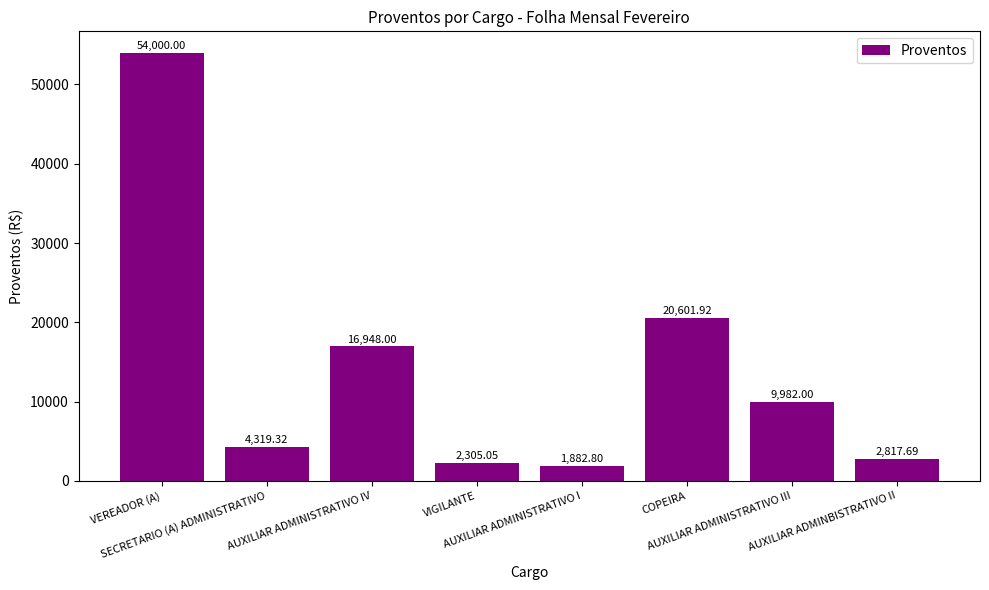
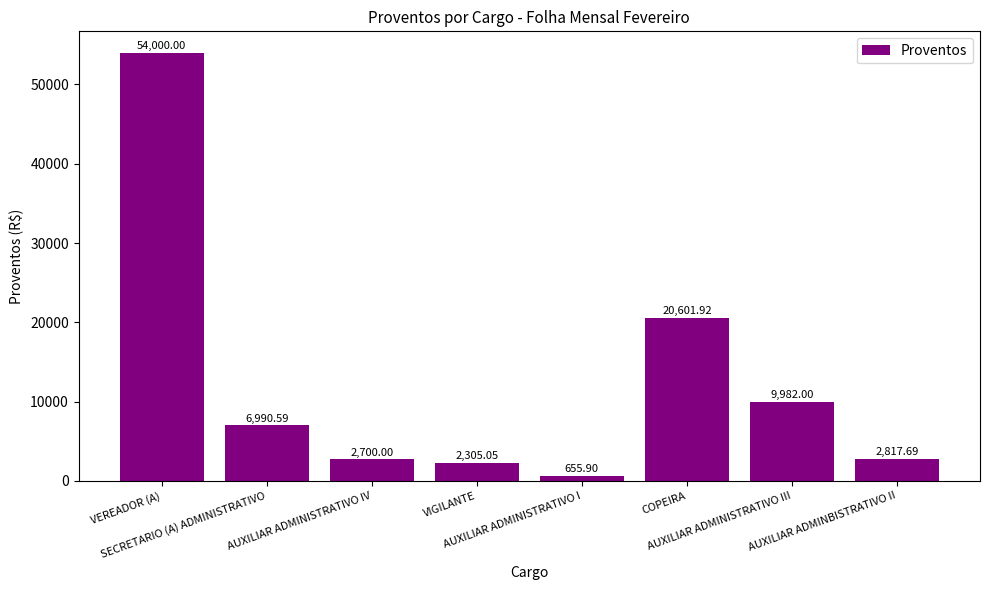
  {
    "VEREADOR (A)": "54,000.00",
-   "SECRETARIO (A) ADMINISTRATIVO": "4,319.32",
-   "AUXILIAR ADMINISTRATIVO IV": "16,948.00",
+   "SECRETARIO (A) ADMINISTRATIVO": "6,990.59",
+   "AUXILIAR ADMINISTRATIVO IV": "2,700.00",
    "VIGILANTE": "2,305.05",
-   "AUXILIAR ADMINISTRATIVO I": "1,882.80",
+   "AUXILIAR ADMINISTRATIVO I": "655.90",
    "COPEIRA": "20,601.92",
    "AUXILIAR ADMINISTRATIVO III": "9,982.00",
    "AUXILIAR ADMINBISTRATIVO II": "2,817.69"
  }
